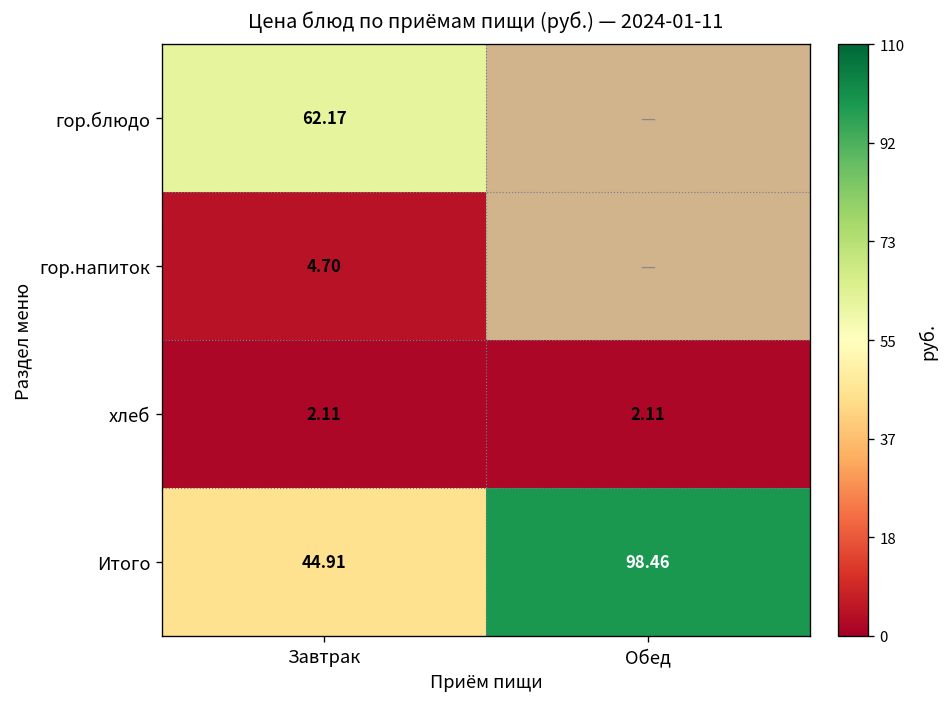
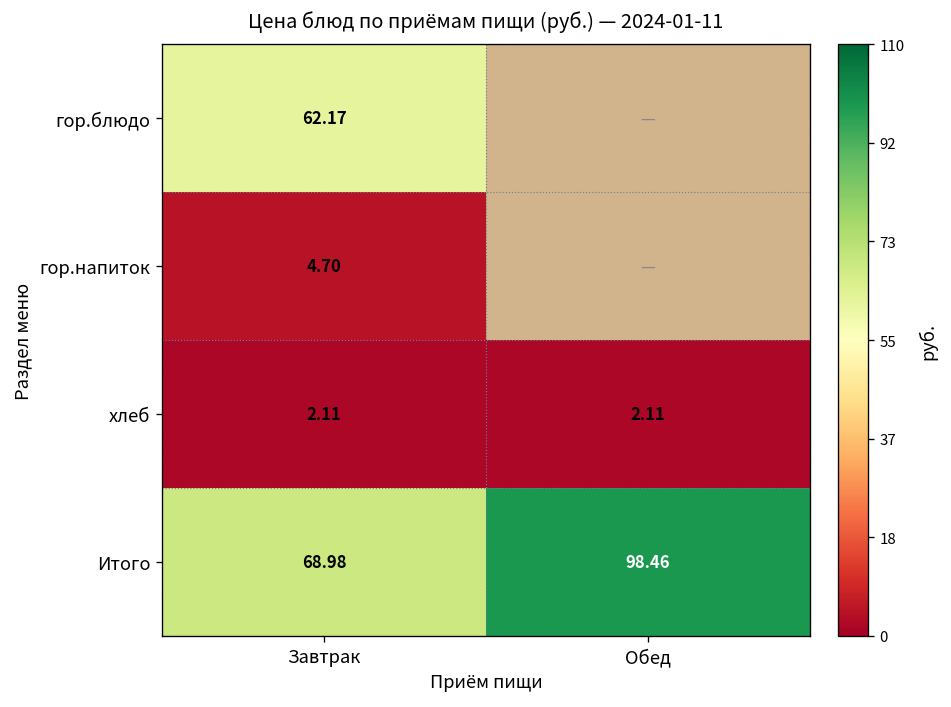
  {
    "гор.блюдо": {
      "Завтрак": 62.17
    },
    "гор.напиток": {
      "Завтрак": 4.70
    },
    "хлеб": {
      "Завтрак": 2.11,
      "Обед": 2.11
    },
    "Итого": {
-     "Завтрак": 44.91,
+     "Завтрак": 68.98,
      "Обед": 98.46
    }
  }
